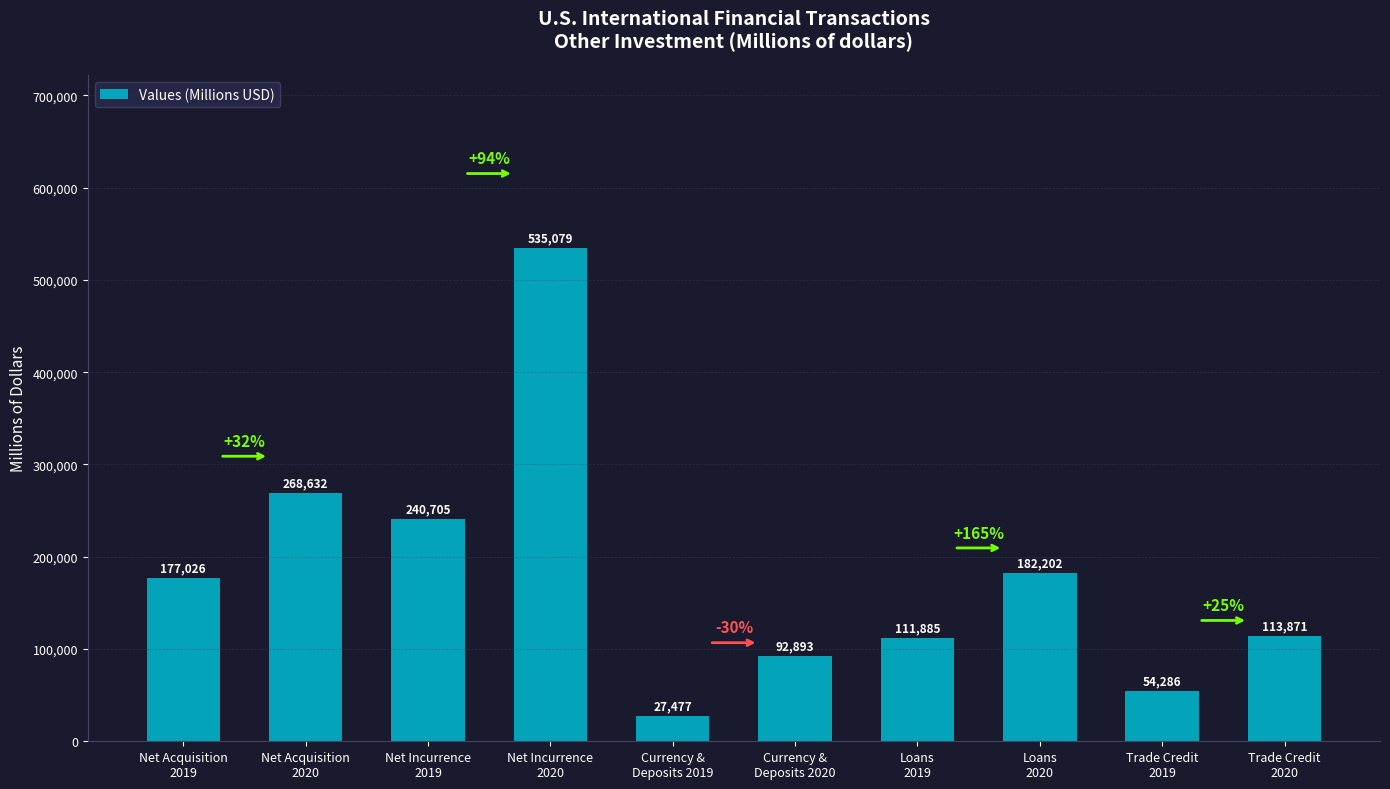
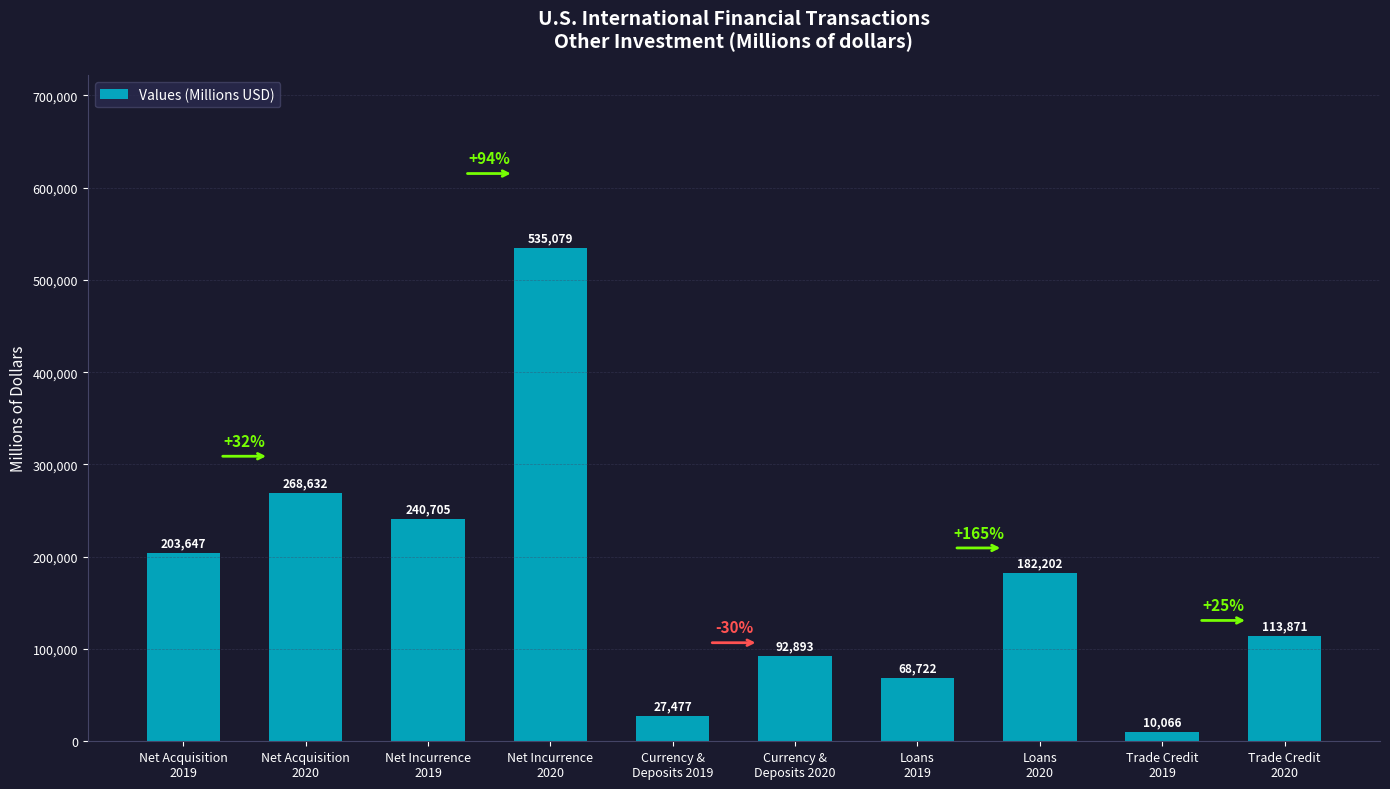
  {
-   "Net Acquisition 2019": "177,026",
+   "Net Acquisition 2019": "203,647",
    "Net Acquisition 2020": "268,632",
    "Net Incurrence 2019": "240,705",
    "Net Incurrence 2020": "535,079",
    "Currency & Deposits 2019": "27,477",
    "Currency & Deposits 2020": "92,893",
-   "Loans 2019": "111,885",
+   "Loans 2019": "68,722",
    "Loans 2020": "182,202",
-   "Trade Credit 2019": "54,286",
+   "Trade Credit 2019": "10,066",
    "Trade Credit 2020": "113,871"
  }
